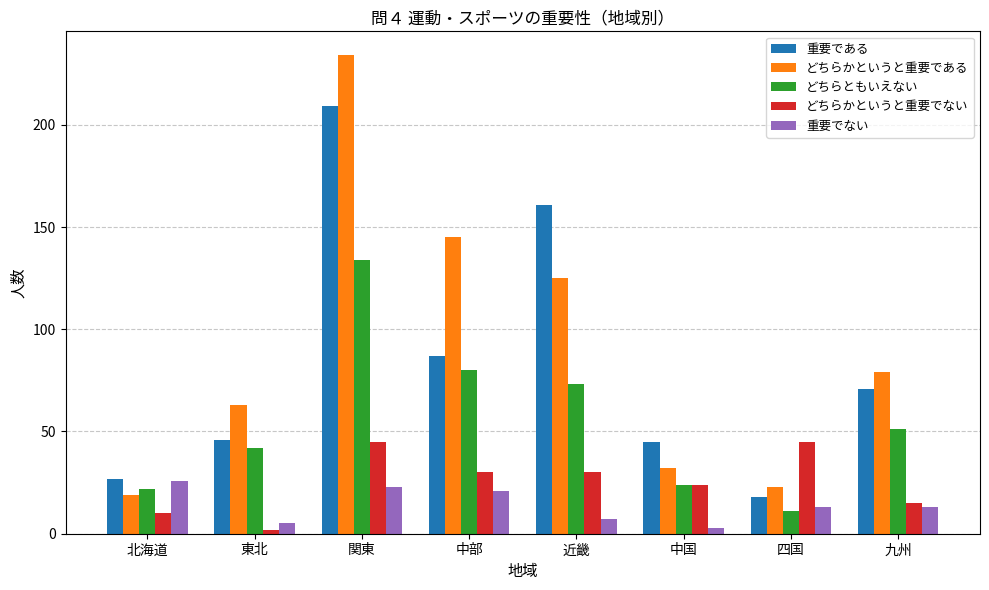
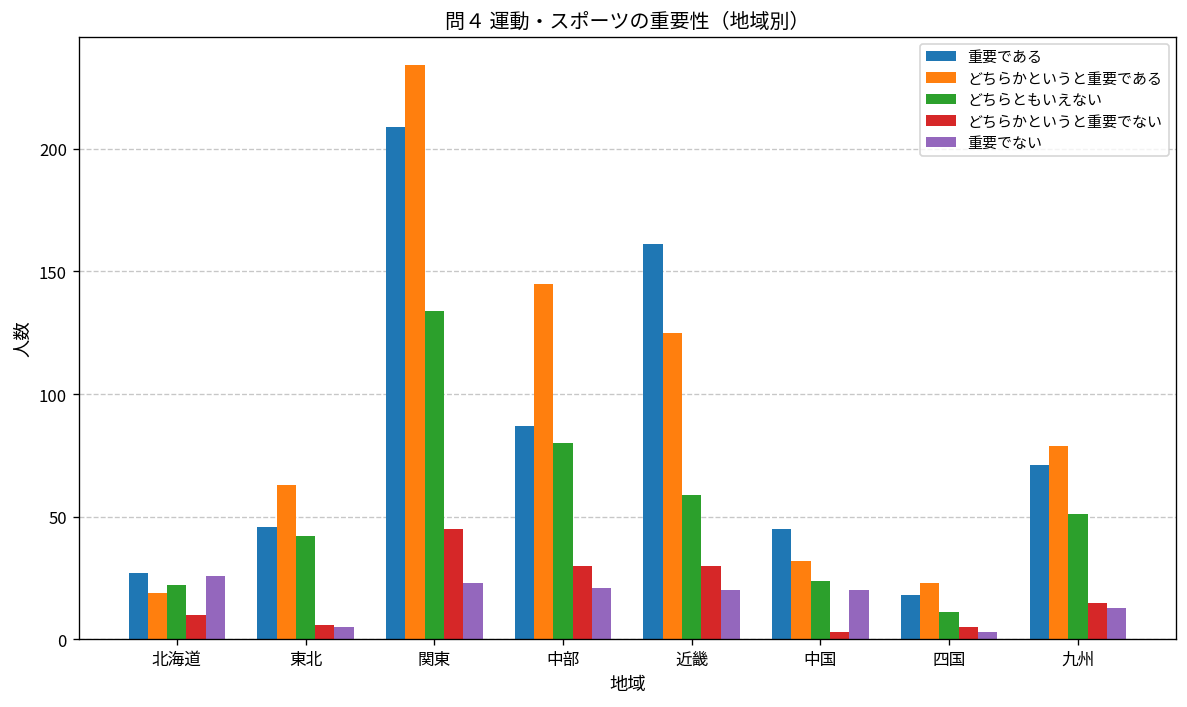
  {
    "重要である": {
      "北海道": 27,
      "東北": 46,
      "関東": 209,
      "中部": 87,
      "近畿": 161,
      "中国": 45,
      "四国": 18,
      "九州": 71
    },
    "どちらかというと重要である": {
      "北海道": 19,
      "東北": 63,
      "関東": 234,
      "中部": 145,
      "近畿": 125,
      "中国": 32,
      "四国": 23,
      "九州": 79
    },
    "どちらともいえない": {
      "北海道": 22,
      "東北": 42,
      "関東": 134,
      "中部": 80,
-     "近畿": 73,
+     "近畿": 59,
      "中国": 24,
      "四国": 11,
      "九州": 51
    },
    "どちらかというと重要でない": {
      "北海道": 10,
-     "東北": 2,
+     "東北": 6,
      "関東": 45,
      "中部": 30,
      "近畿": 30,
-     "中国": 24,
-     "四国": 45,
+     "中国": 3,
+     "四国": 5,
      "九州": 15
    },
    "重要でない": {
      "北海道": 26,
      "東北": 5,
      "関東": 23,
      "中部": 21,
-     "近畿": 7,
-     "中国": 3,
-     "四国": 13,
+     "近畿": 20,
+     "中国": 20,
+     "四国": 3,
      "九州": 13
    }
  }
